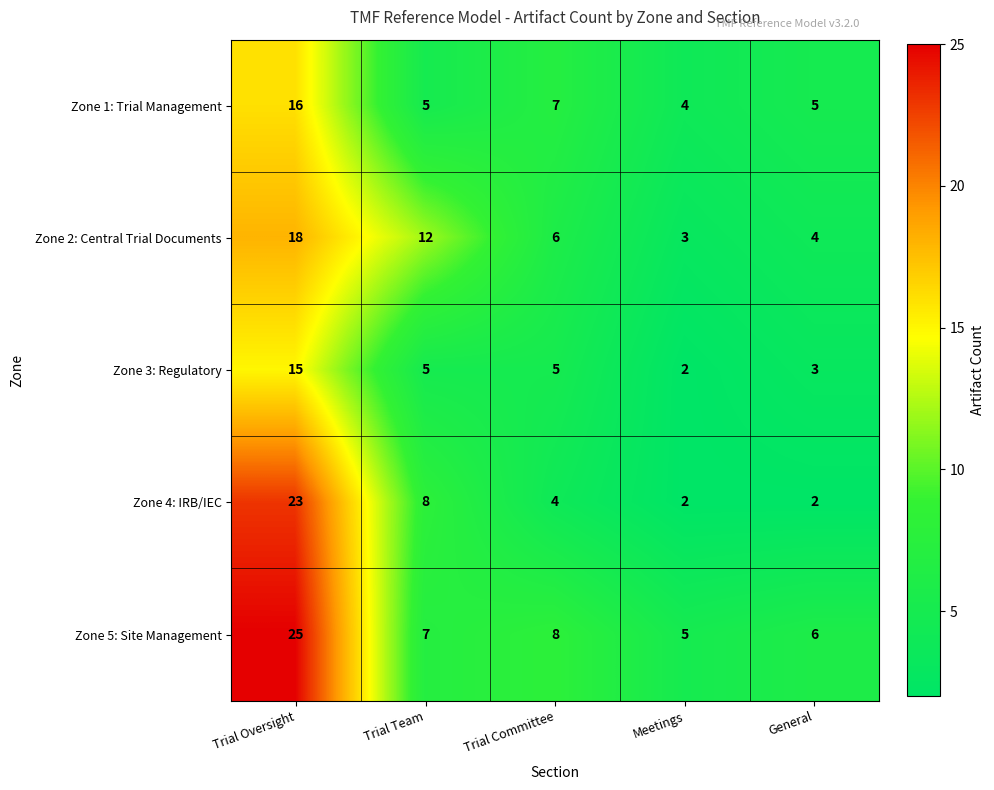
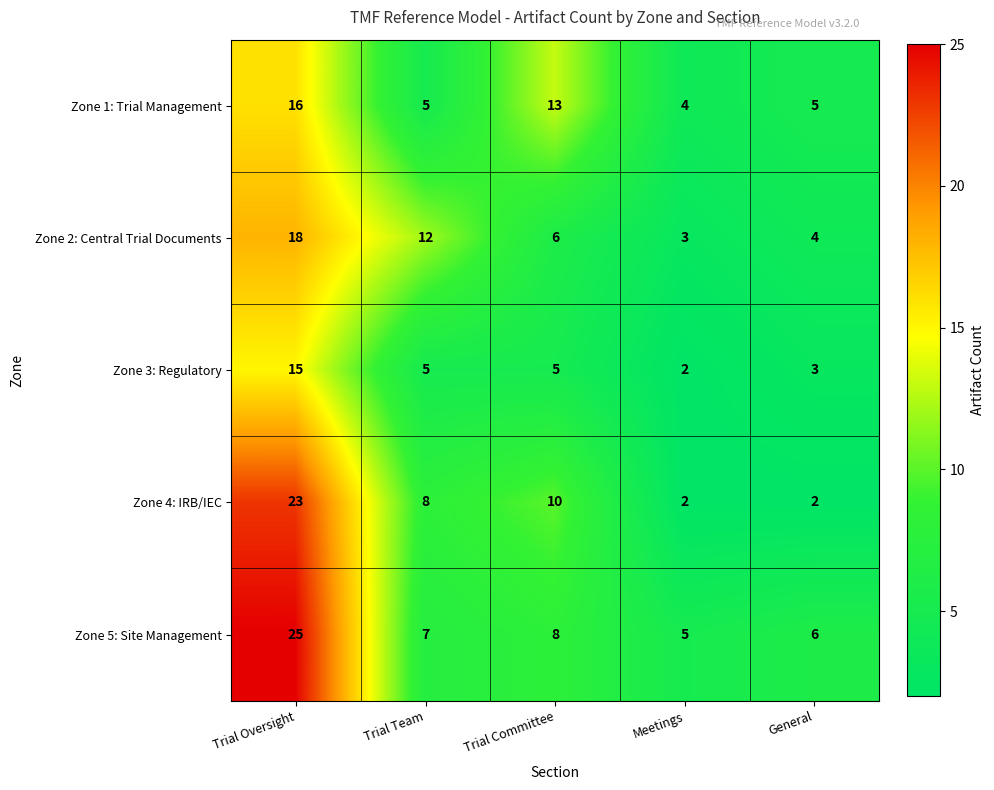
  {
    "Zone 1: Trial Management": {
      "Trial Oversight": 16,
      "Trial Team": 5,
-     "Trial Committee": 7,
+     "Trial Committee": 13,
      "Meetings": 4,
      "General": 5
    },
    "Zone 2: Central Trial Documents": {
      "Trial Oversight": 18,
      "Trial Team": 12,
      "Trial Committee": 6,
      "Meetings": 3,
      "General": 4
    },
    "Zone 3: Regulatory": {
      "Trial Oversight": 15,
      "Trial Team": 5,
      "Trial Committee": 5,
      "Meetings": 2,
      "General": 3
    },
    "Zone 4: IRB/IEC": {
      "Trial Oversight": 23,
      "Trial Team": 8,
-     "Trial Committee": 4,
+     "Trial Committee": 10,
      "Meetings": 2,
      "General": 2
    },
    "Zone 5: Site Management": {
      "Trial Oversight": 25,
      "Trial Team": 7,
      "Trial Committee": 8,
      "Meetings": 5,
      "General": 6
    }
  }
